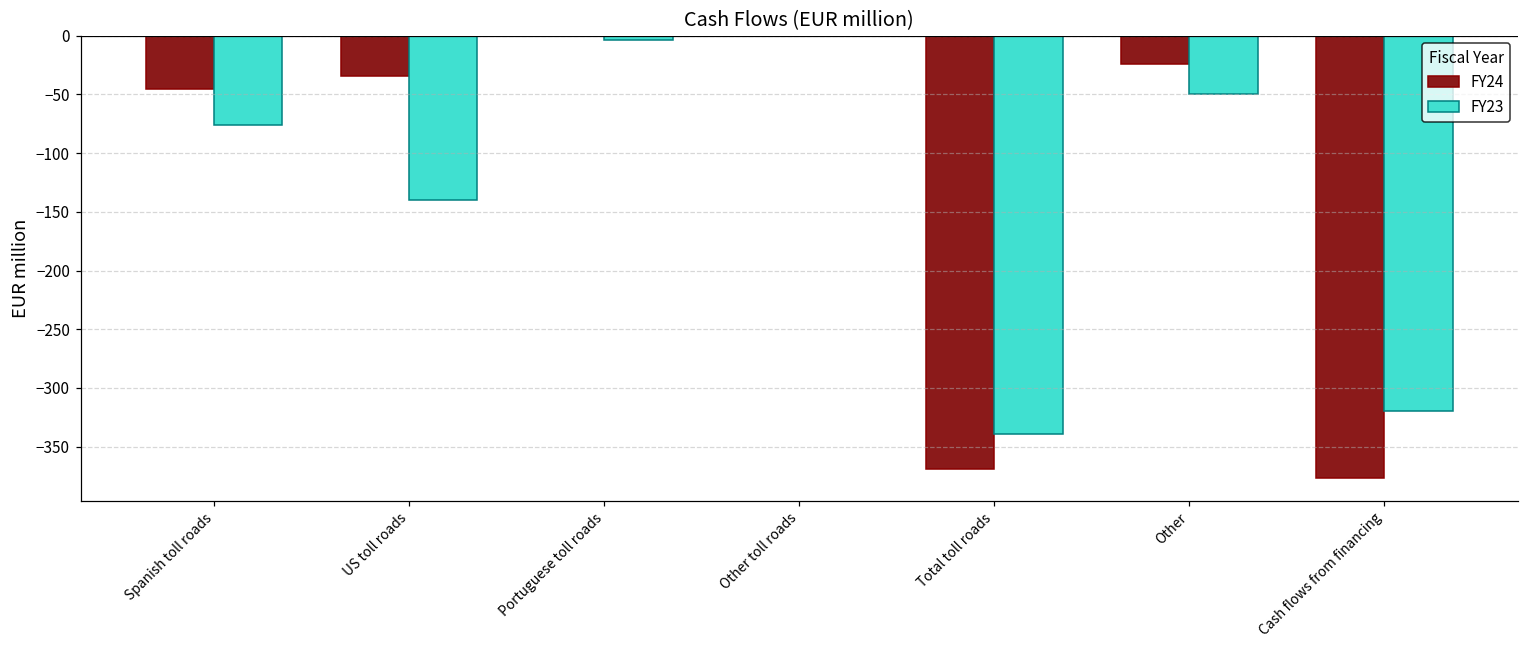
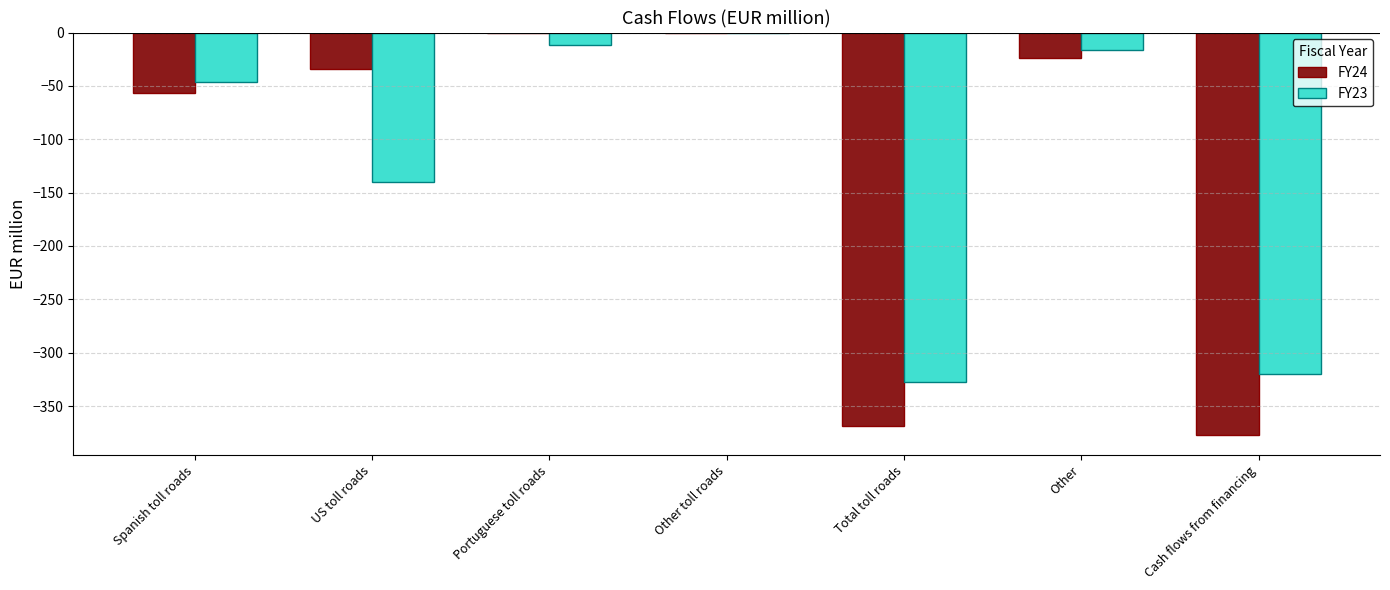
  {
    "FY24": {
-     "Spanish toll roads": -45,
+     "Spanish toll roads": -57,
      "US toll roads": -34,
      "Portuguese toll roads": 0,
      "Other toll roads": 0,
      "Total toll roads": -369,
      "Other": -24,
      "Cash flows from financing": -377
    },
    "FY23": {
-     "Spanish toll roads": -76,
+     "Spanish toll roads": -46,
      "US toll roads": -140,
-     "Portuguese toll roads": -4,
+     "Portuguese toll roads": -12,
      "Other toll roads": 0,
-     "Total toll roads": -339,
-     "Other": -50,
+     "Total toll roads": -327,
+     "Other": -16,
      "Cash flows from financing": -320
    }
  }
